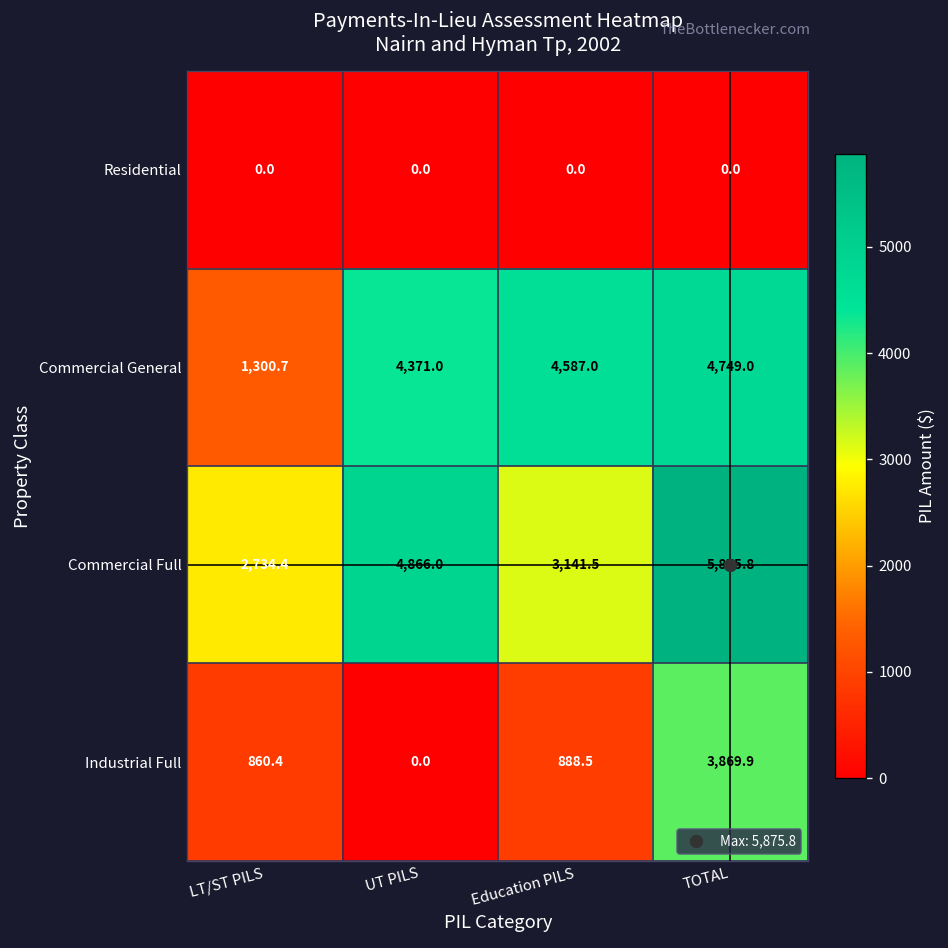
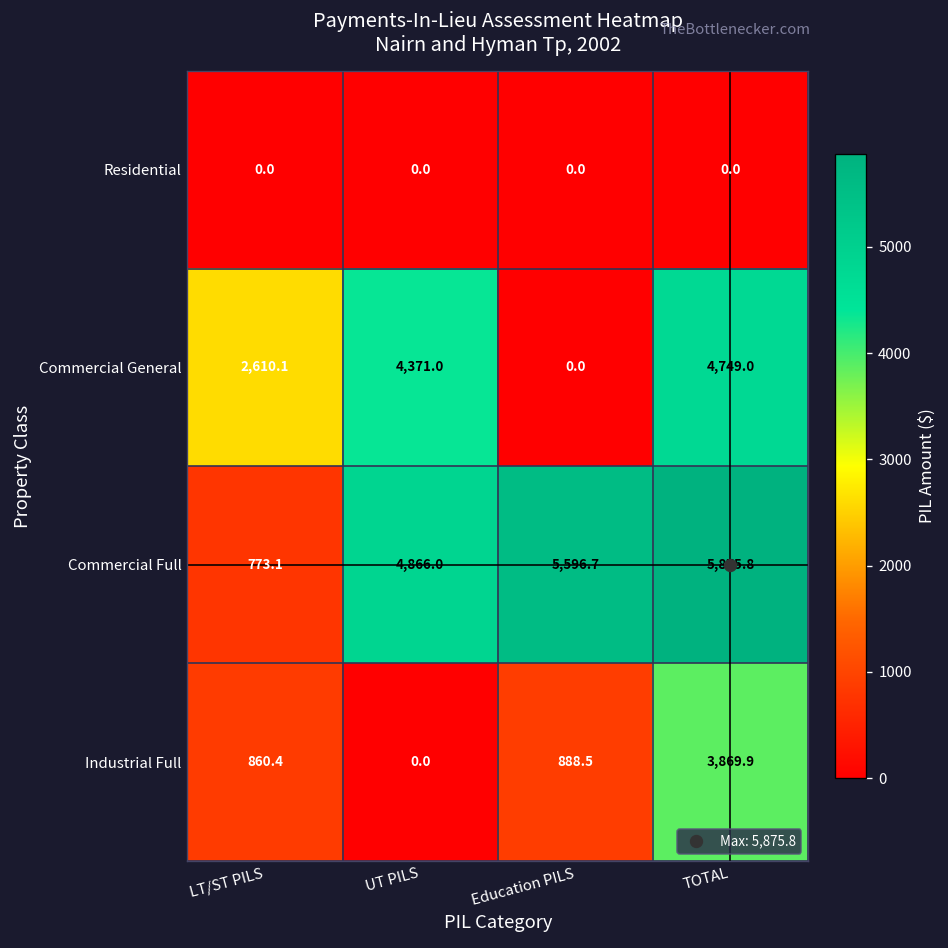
  {
    "Residential": {
      "LT/ST PILS": "0.0",
      "UT PILS": "0.0",
      "Education PILS": "0.0",
      "TOTAL": "0.0"
    },
    "Commercial General": {
-     "LT/ST PILS": "1,300.7",
+     "LT/ST PILS": "2,610.1",
      "UT PILS": "4,371.0",
-     "Education PILS": "4,587.0",
+     "Education PILS": "0.0",
      "TOTAL": "4,749.0"
    },
    "Commercial Full": {
-     "LT/ST PILS": "2,734.4",
+     "LT/ST PILS": "773.1",
      "UT PILS": "4,866.0",
-     "Education PILS": "3,141.5"
+     "Education PILS": "5,596.7"
    },
    "Industrial Full": {
      "LT/ST PILS": "860.4",
      "UT PILS": "0.0",
      "Education PILS": "888.5",
      "TOTAL": "3,869.9"
    }
  }
